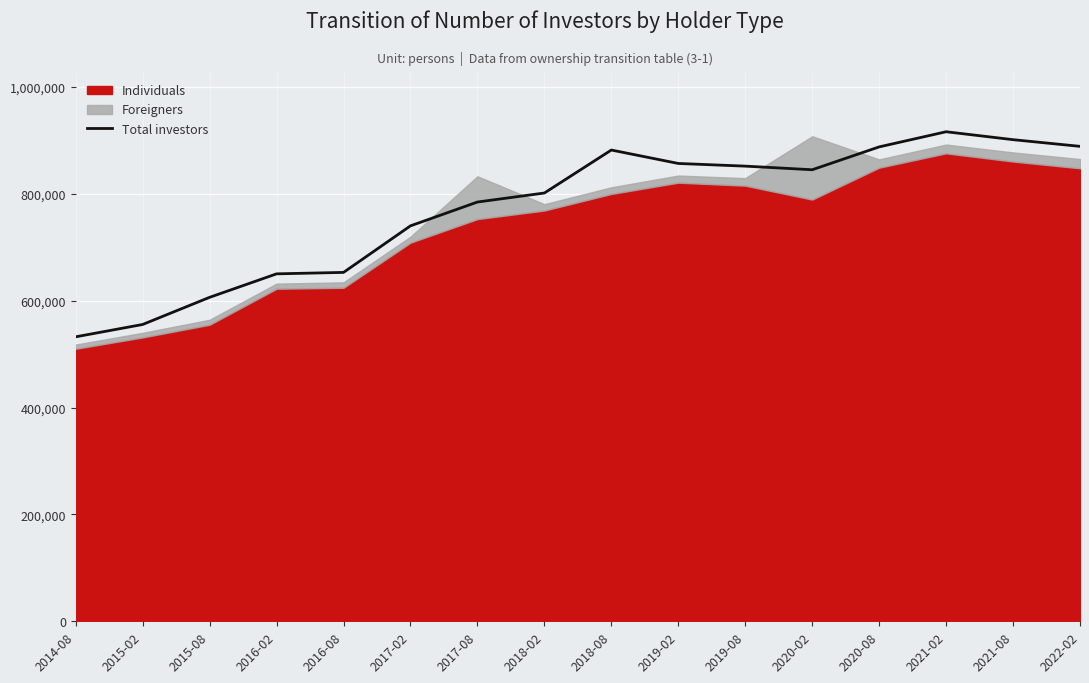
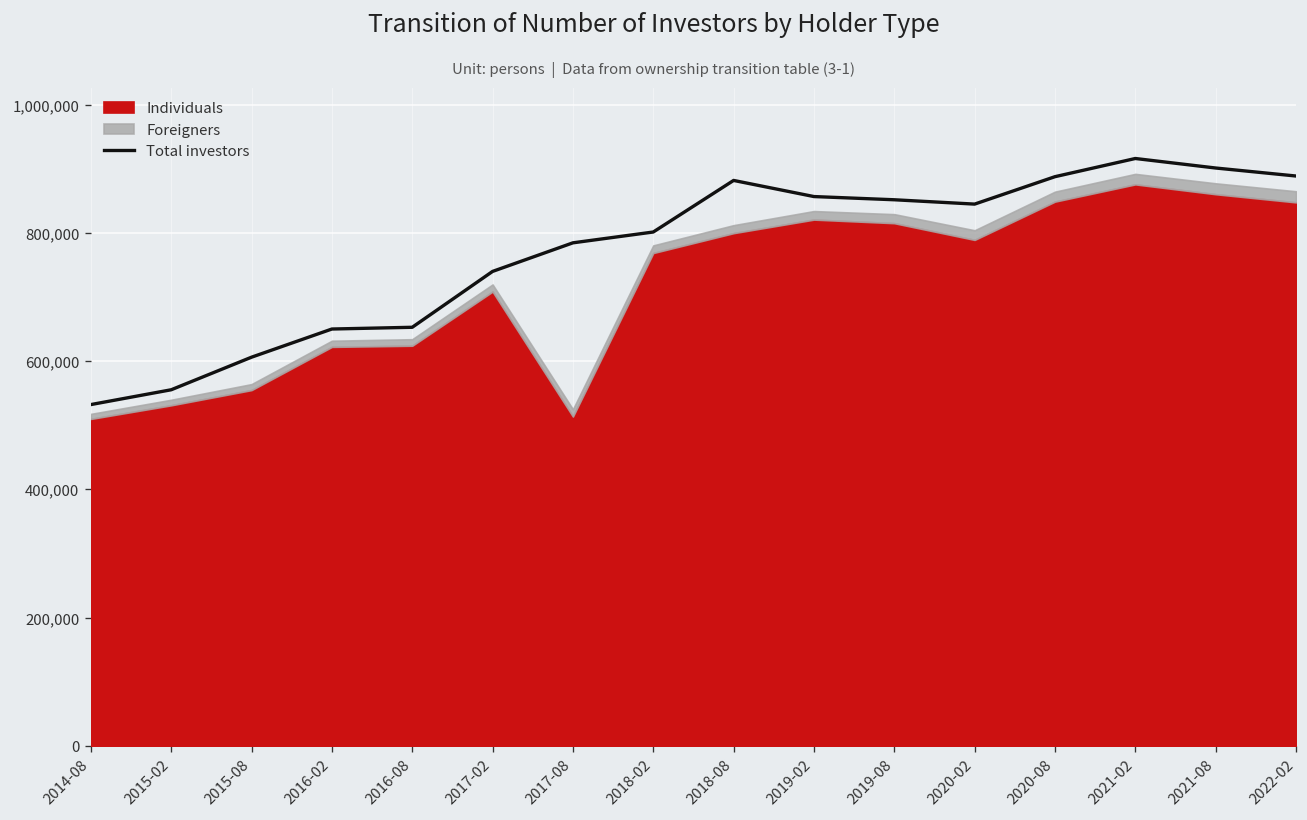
  {
    "Total investors": {
      "2014-08": "530,000",
      "2015-02": "560,000",
      "2015-08": "610,000",
      "2016-02": "650,000",
      "2016-08": "650,000",
      "2017-02": "740,000",
      "2017-08": "780,000",
      "2018-02": "800,000",
      "2018-08": "880,000",
      "2019-02": "860,000",
      "2019-08": "850,000",
      "2020-02": "850,000",
      "2020-08": "890,000",
      "2021-02": "920,000",
      "2021-08": "900,000",
      "2022-02": "890,000"
    },
    "Individuals": {
      "2014-08": "510,000",
      "2015-02": "530,000",
      "2015-08": "560,000",
      "2016-02": "620,000",
      "2016-08": "620,000",
      "2017-02": "710,000",
-     "2017-08": "750,000",
+     "2017-08": "510,000",
      "2018-02": "770,000",
      "2018-08": "800,000",
      "2019-02": "820,000",
      "2019-08": "820,000",
      "2020-02": "790,000",
      "2020-08": "850,000",
      "2021-02": "880,000",
      "2021-08": "860,000",
      "2022-02": "850,000"
    },
    "Foreigners": {
      "2014-08": "10,000",
      "2015-02": "10,000",
      "2015-08": "10,000",
      "2016-02": "10,000",
      "2016-08": "10,000",
      "2017-02": "10,000",
-     "2017-08": "80,000",
+     "2017-08": "10,000",
      "2018-02": "10,000",
      "2018-08": "10,000",
      "2019-02": "10,000",
      "2019-08": "10,000",
-     "2020-02": "120,000",
+     "2020-02": "10,000",
      "2020-08": "20,000",
      "2021-02": "20,000",
      "2021-08": "20,000",
      "2022-02": "20,000"
    }
  }
